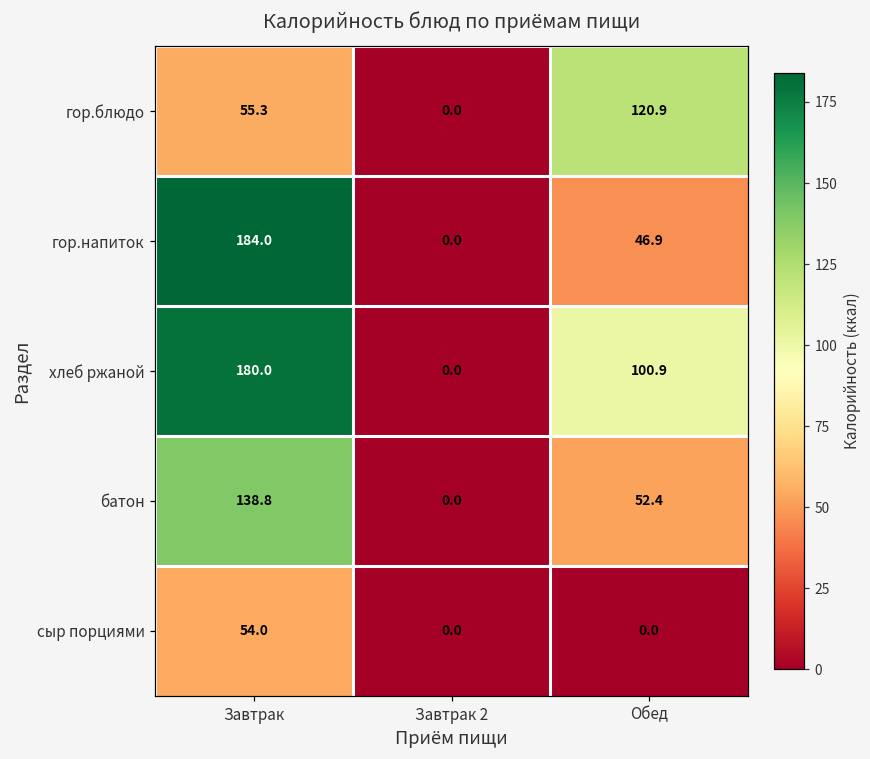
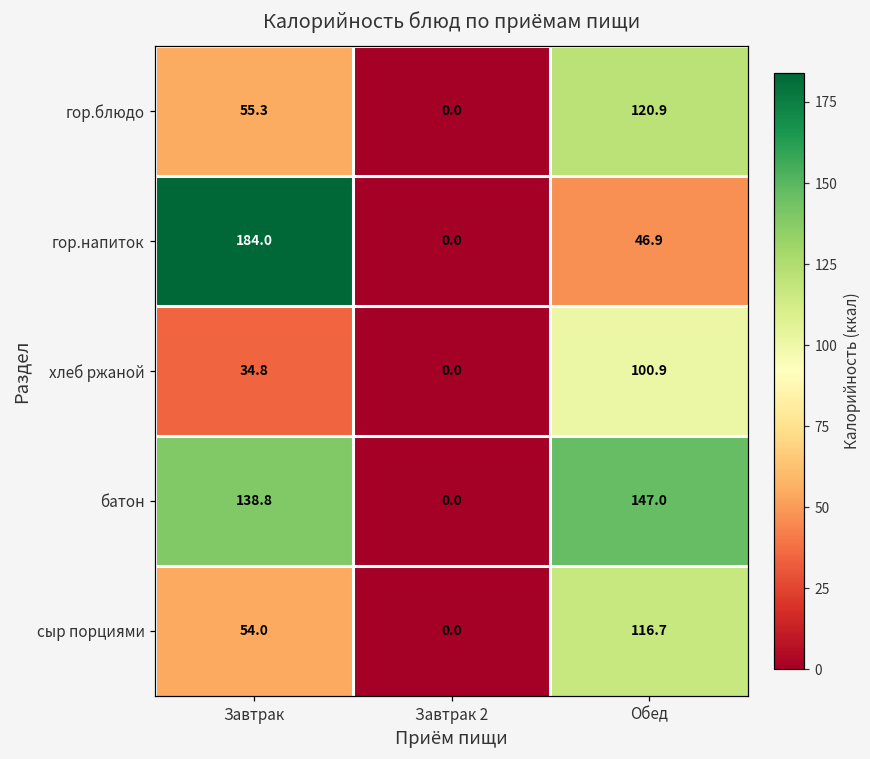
  {
    "гор.блюдо": {
      "Завтрак": 55.3,
      "Завтрак 2": 0.0,
      "Обед": 120.9
    },
    "гор.напиток": {
      "Завтрак": 184.0,
      "Завтрак 2": 0.0,
      "Обед": 46.9
    },
    "хлеб ржаной": {
-     "Завтрак": 180.0,
+     "Завтрак": 34.8,
      "Завтрак 2": 0.0,
      "Обед": 100.9
    },
    "батон": {
      "Завтрак": 138.8,
      "Завтрак 2": 0.0,
-     "Обед": 52.4
+     "Обед": 147.0
    },
    "сыр порциями": {
      "Завтрак": 54.0,
      "Завтрак 2": 0.0,
-     "Обед": 0.0
+     "Обед": 116.7
    }
  }
